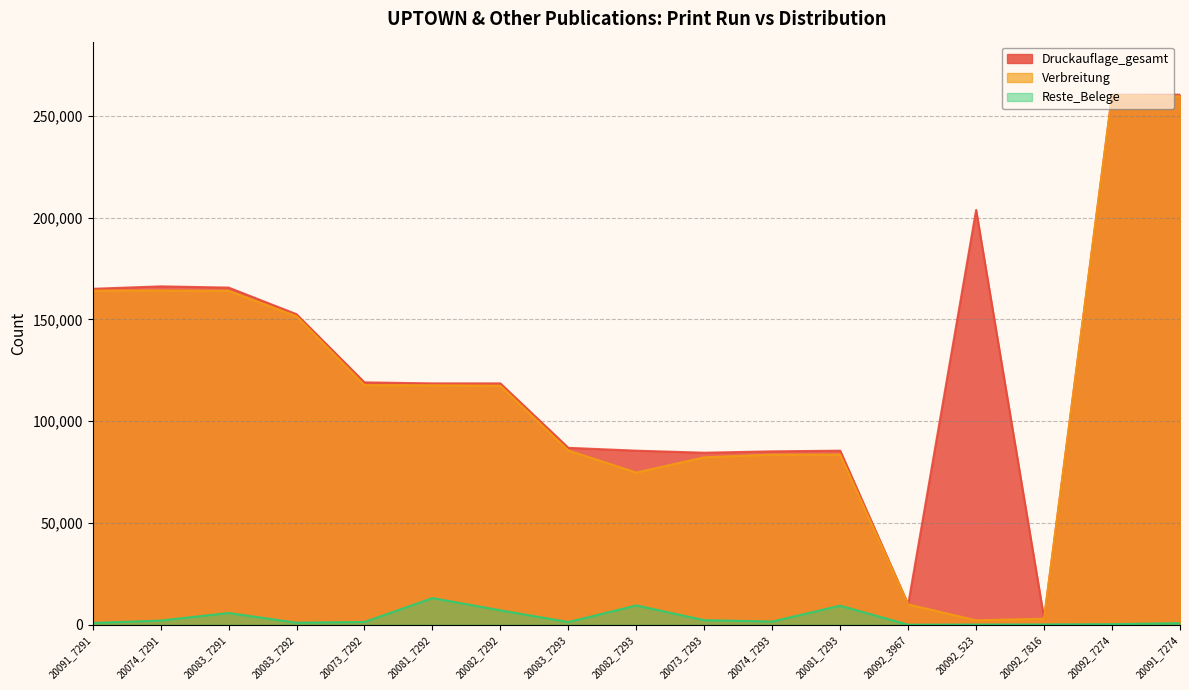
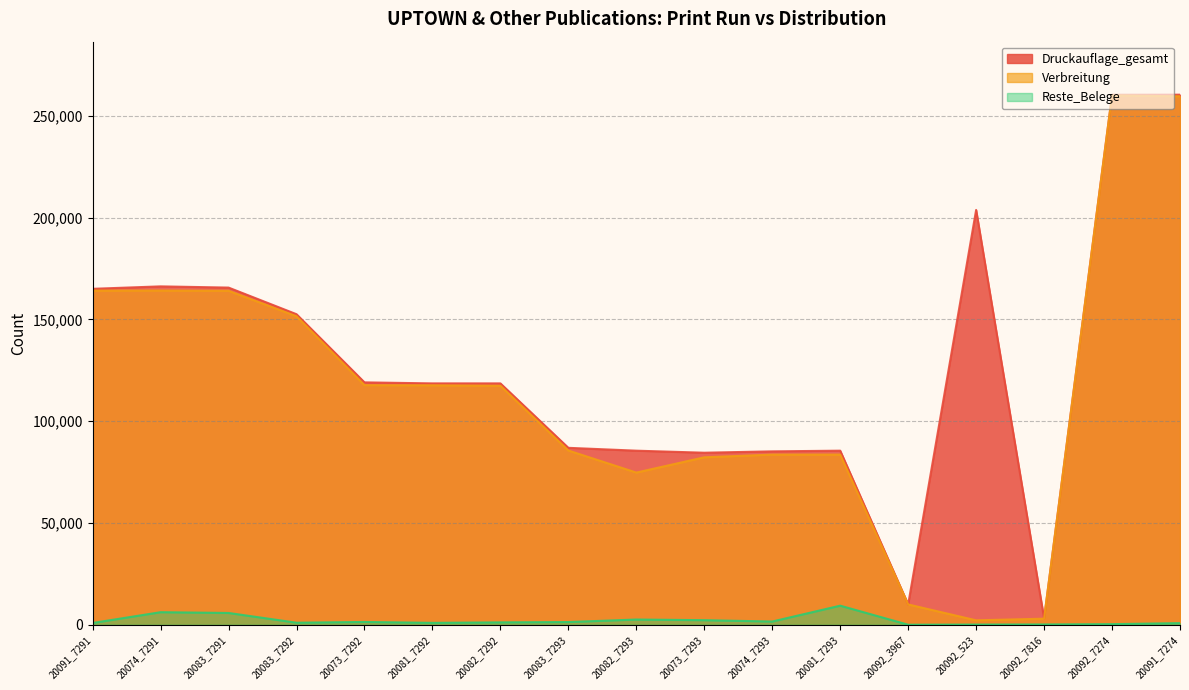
  {
    "Druckauflage_gesamt": {
      "20074_7291": "166,000",
      "20083_7291": "166,000",
      "20073_7292": "119,000",
      "20083_7293": "87,000",
      "20082_7293": "86,000",
      "20073_7293": "85,000",
      "20074_7293": "85,000",
      "20081_7293": "86,000",
      "20092_523": "204,000"
    },
    "Verbreitung": {
      "20074_7291": "164,000",
      "20083_7291": "164,000",
      "20073_7292": "118,000",
      "20083_7293": "86,000",
      "20082_7293": "75,000",
      "20073_7293": "82,000",
      "20074_7293": "84,000",
      "20081_7293": "84,000",
      "20092_523": "2,000"
    },
    "Reste_Belege": {
      "20091_7291": "1,000",
-     "20074_7291": "2,000",
+     "20074_7291": "6,000",
      "20083_7291": "6,000",
      "20083_7292": "1,000",
      "20073_7292": "1,000",
-     "20081_7292": "13,000",
-     "20082_7292": "7,000",
+     "20081_7292": "1,000",
+     "20082_7292": "1,000",
      "20083_7293": "1,000",
-     "20082_7293": "9,000",
+     "20082_7293": "3,000",
      "20073_7293": "2,000",
      "20074_7293": "2,000",
      "20081_7293": "9,000",
      "20092_3967": "0",
      "20092_523": "0",
      "20092_7816": "0",
      "20092_7274": "0",
      "20091_7274": "1,000"
    }
  }
